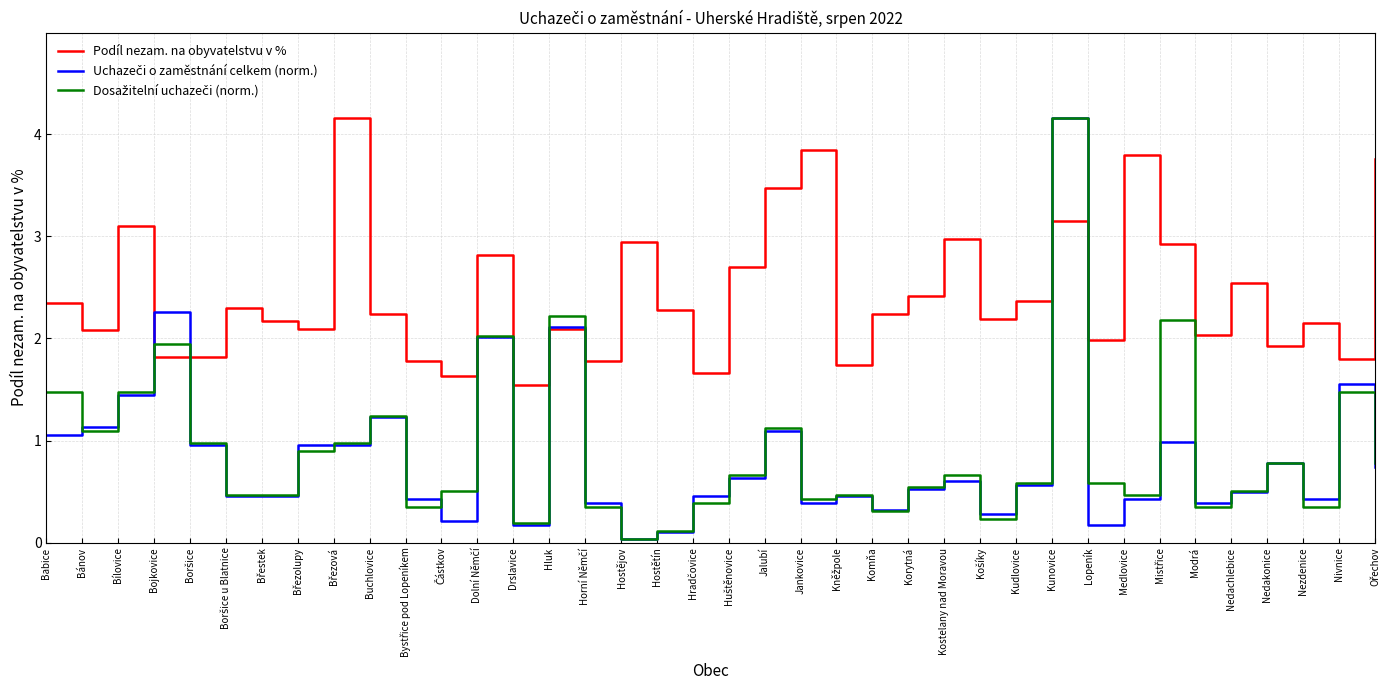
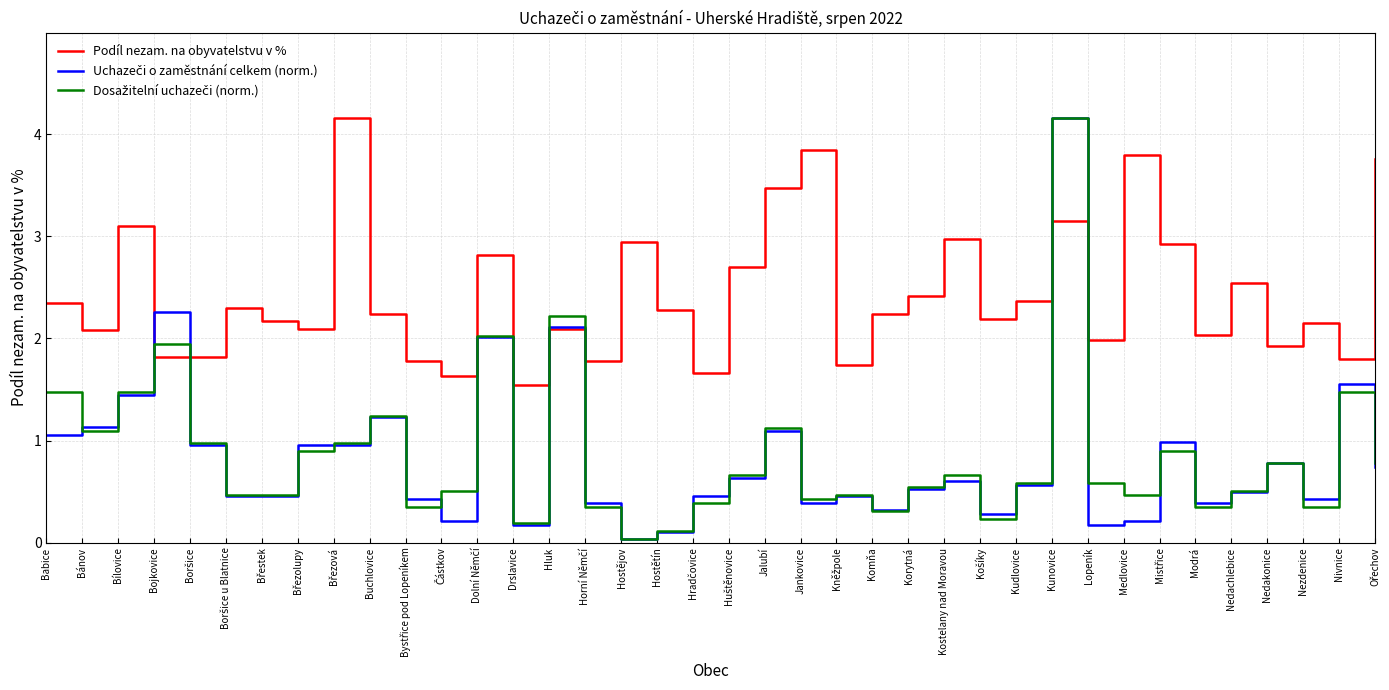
  {
    "Podíl nezam. na obyvatelstvu v %": {
      "Babice": 2.34,
      "Bánov": 2.09,
      "Bílovice": 3.10,
      "Bojkovice": 1.82,
      "Boršice": 1.82,
      "Boršice u Blatnice": 2.29,
      "Břestek": 2.17,
      "Březolupy": 2.10,
      "Březová": 4.16,
      "Buchlovice": 2.24,
      "Bystřice pod Lopeníkem": 1.78,
      "Částkov": 1.63,
      "Dolní Němčí": 2.81,
      "Drslavice": 1.54,
      "Horní Němčí": 1.78,
      "Hostějov": 2.94,
      "Hostětín": 2.27,
      "Hradčovice": 1.66,
      "Huštěnovice": 2.70,
      "Jalubí": 3.47,
      "Jankovice": 3.85,
      "Kněžpole": 1.74,
      "Komňa": 2.24,
      "Korytná": 2.41,
      "Kostelany nad Moravou": 2.97,
      "Košíky": 2.19,
      "Kudlovice": 2.37,
      "Kunovice": 3.15,
      "Lopeník": 1.99,
      "Medlovice": 3.80,
      "Mistřice": 2.93,
      "Modrá": 2.03,
      "Nedachlebice": 2.54,
      "Nedakonice": 1.93,
      "Nezdenice": 2.15,
      "Nivnice": 1.80,
      "Ořechov": 3.75
    },
    "Uchazeči o zaměstnání celkem (norm.)": {
      "Babice": 1.06,
      "Bánov": 1.13,
      "Bílovice": 1.45,
      "Bojkovice": 2.26,
      "Březolupy": 0.95,
      "Bystřice pod Lopeníkem": 0.42,
      "Částkov": 0.21,
      "Horní Němčí": 0.39,
      "Hradčovice": 0.46,
      "Huštěnovice": 0.63,
      "Jalubí": 1.09,
      "Jankovice": 0.39,
      "Kostelany nad Moravou": 0.60,
      "Košíky": 0.28,
      "Lopeník": 0.18,
-     "Medlovice": 0.42,
+     "Medlovice": 0.21,
      "Mistřice": 0.99,
      "Modrá": 0.39,
      "Nezdenice": 0.42,
      "Nivnice": 1.55,
      "Ořechov": 0.74
    },
    "Dosažitelní uchazeči (norm.)": {
      "Babice": 1.48,
      "Bánov": 1.09,
      "Bílovice": 1.48,
      "Bojkovice": 1.94,
      "Březolupy": 0.89,
      "Bystřice pod Lopeníkem": 0.35,
      "Částkov": 0.51,
      "Hluk": 2.22,
      "Horní Němčí": 0.35,
      "Hradčovice": 0.39,
      "Huštěnovice": 0.66,
      "Jalubí": 1.13,
      "Jankovice": 0.43,
      "Kostelany nad Moravou": 0.66,
      "Košíky": 0.23,
      "Lopeník": 0.58,
      "Medlovice": 0.47,
-     "Mistřice": 2.18,
+     "Mistřice": 0.89,
      "Modrá": 0.35,
      "Nezdenice": 0.35,
      "Nivnice": 1.48,
      "Ořechov": 0.78
    }
  }
